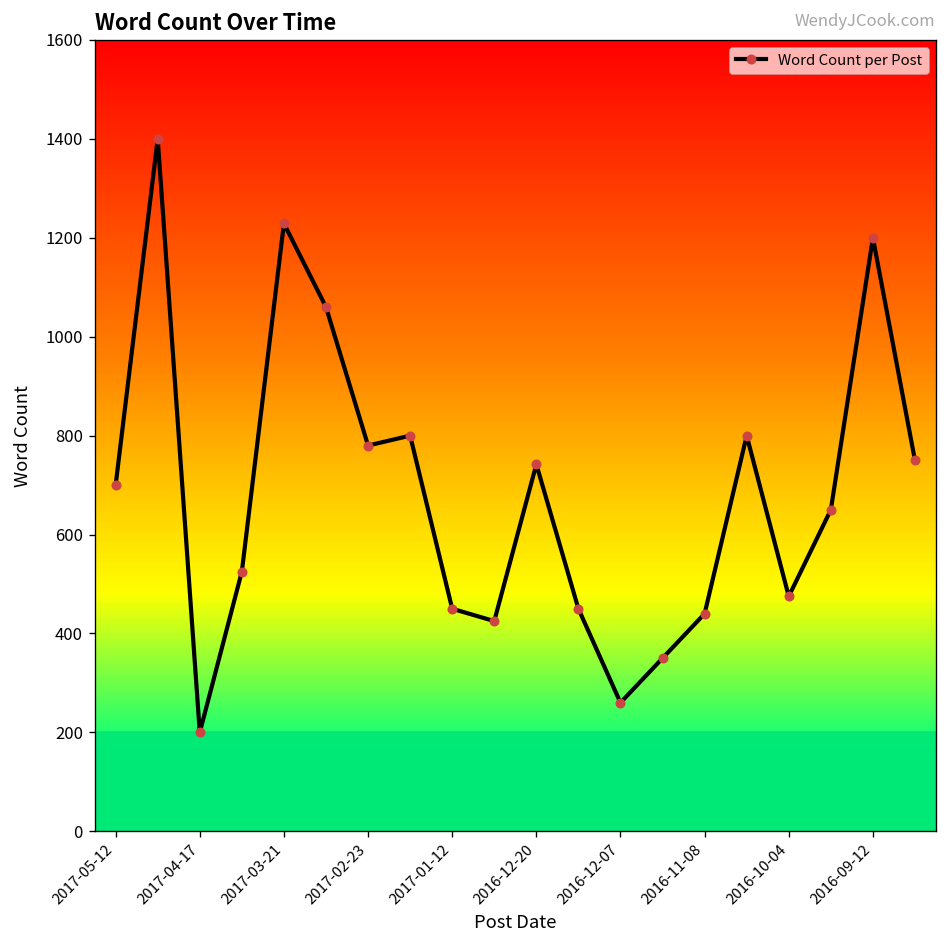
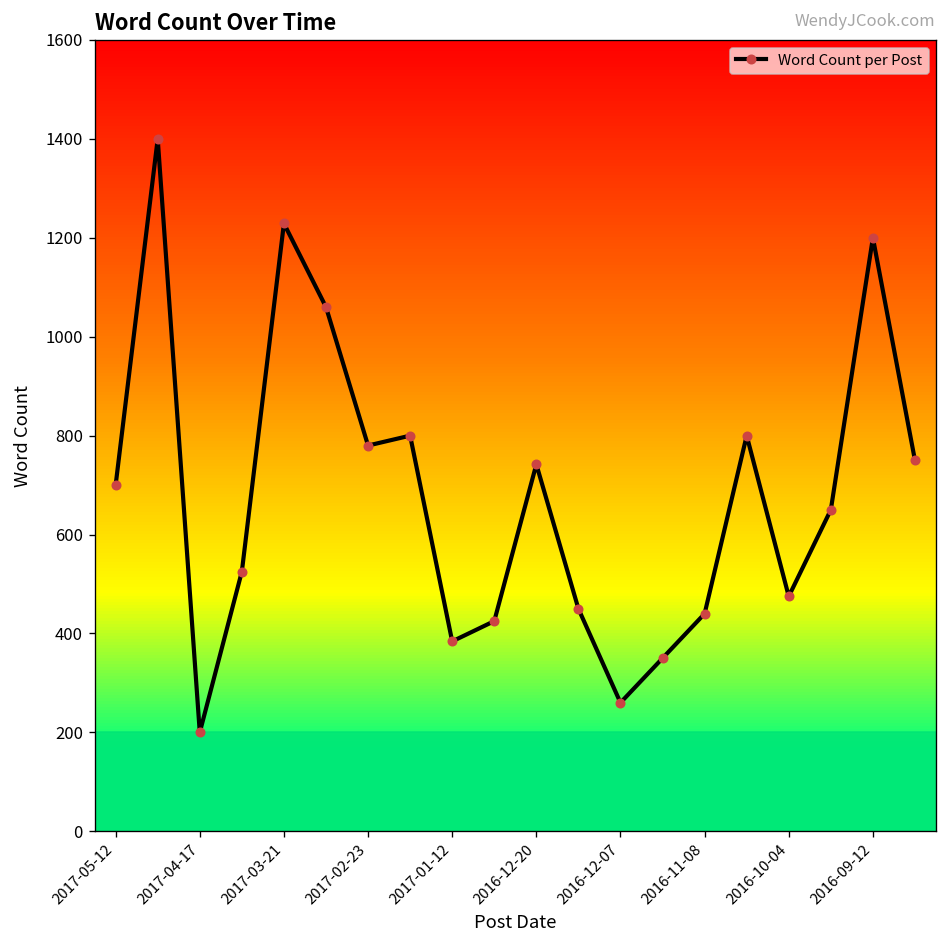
  {
    "2017-03-21": 1230,
    "2017-02-23": 780,
-   "2017-01-12": 450,
+   "2017-01-12": 380,
    "2016-12-20": 740,
    "2016-11-08": 440,
    "2016-10-04": 480,
    "2016-09-12": 1200
  }
